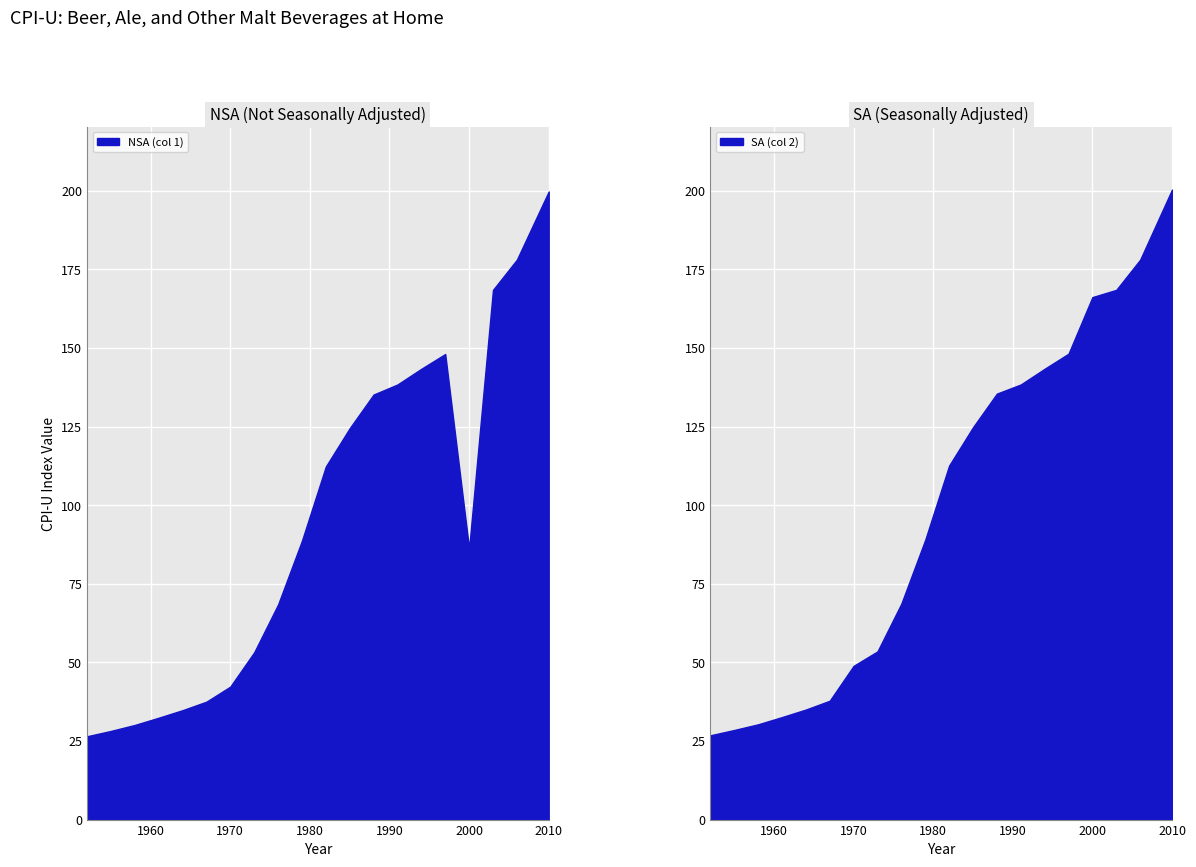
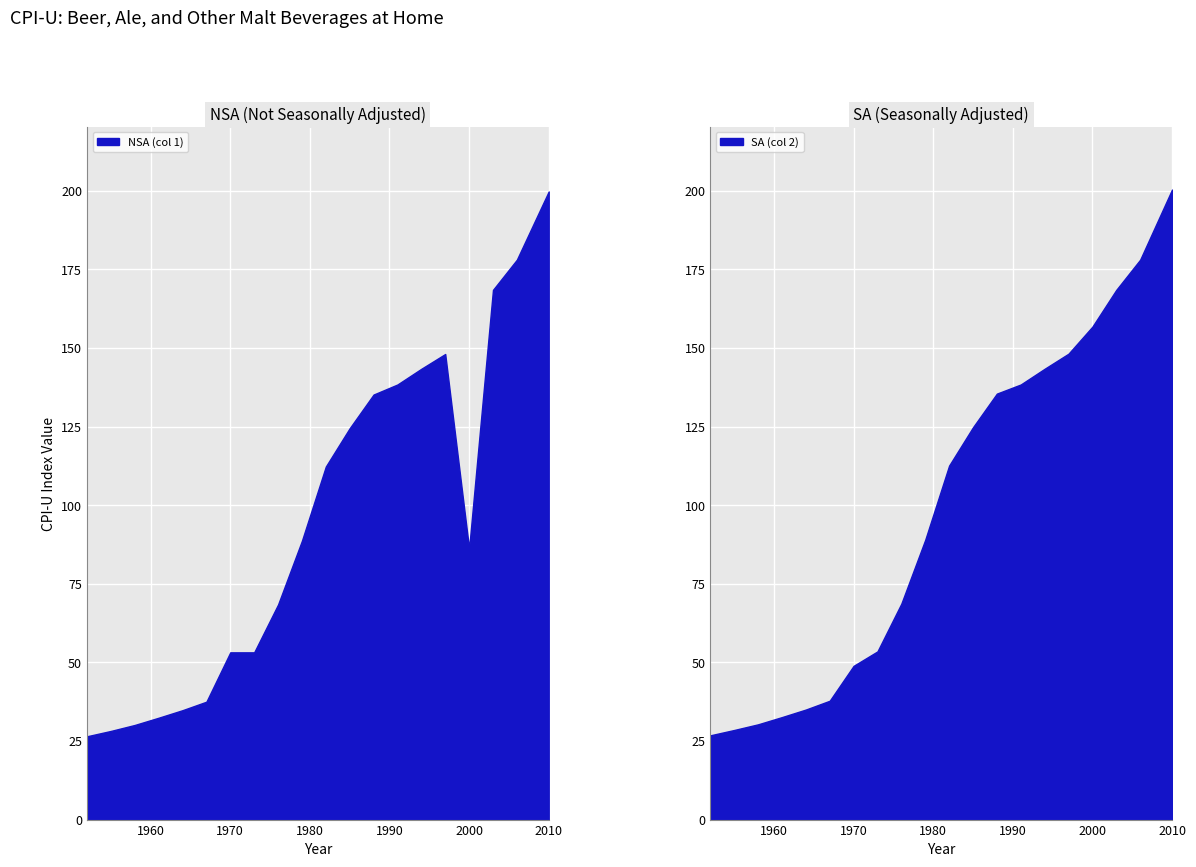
  {
    "NSA (Not Seasonally Adjusted)": {
-     "1970": 42,
+     "1970": 53,
      "2000": 86,
      "2010": 200
    },
    "SA (Seasonally Adjusted)": {
      "1970": 49,
-     "2000": 166,
+     "2000": 157,
      "2010": 200
    }
  }
